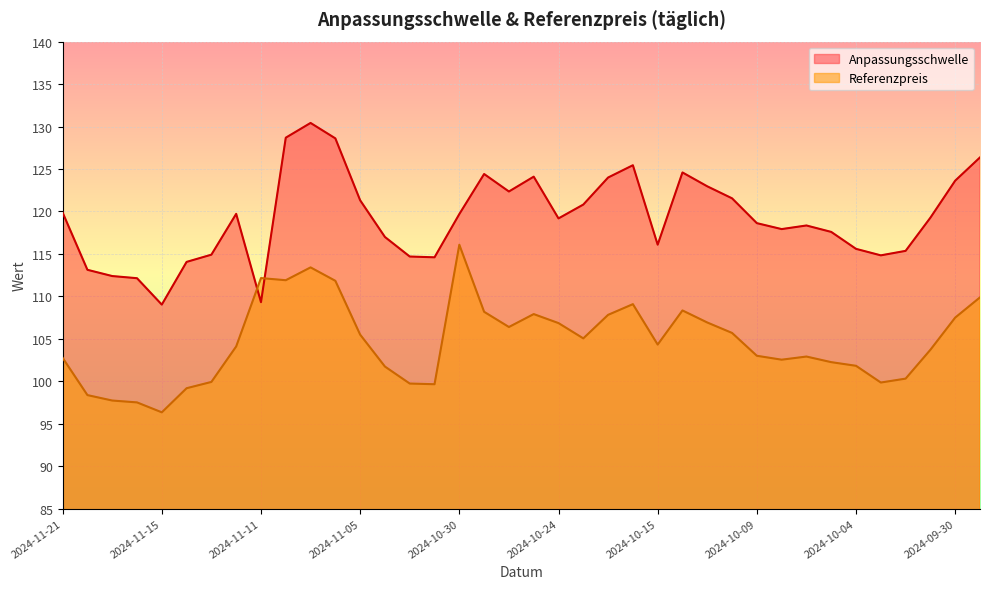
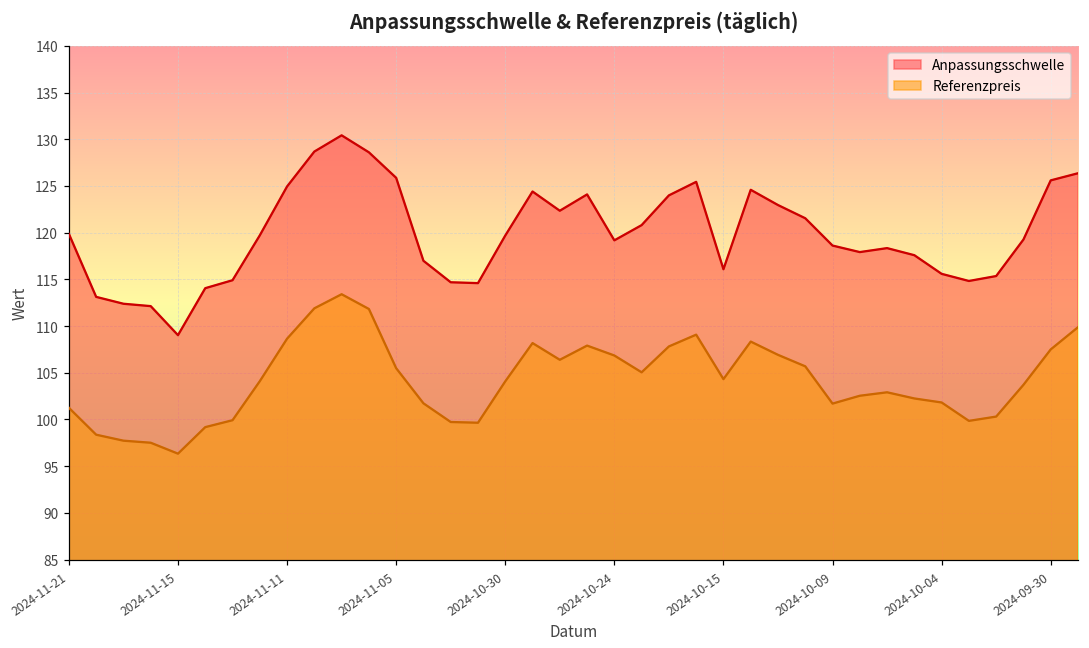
  {
    "Anpassungsschwelle": {
      "2024-11-21": 120,
      "2024-11-15": 109,
-     "2024-11-11": 109,
-     "2024-11-05": 121,
+     "2024-11-11": 125,
+     "2024-11-05": 126,
      "2024-10-30": 120,
      "2024-10-24": 119,
      "2024-10-15": 116,
      "2024-10-09": 119,
      "2024-10-04": 116,
-     "2024-09-30": 124
+     "2024-09-30": 126
    },
    "Referenzpreis": {
-     "2024-11-21": 103,
+     "2024-11-21": 101,
      "2024-11-15": 96,
-     "2024-11-11": 112,
+     "2024-11-11": 109,
      "2024-11-05": 105,
-     "2024-10-30": 116,
+     "2024-10-30": 104,
      "2024-10-24": 107,
      "2024-10-15": 104,
-     "2024-10-09": 103,
+     "2024-10-09": 102,
      "2024-10-04": 102,
      "2024-09-30": 108
    }
  }
